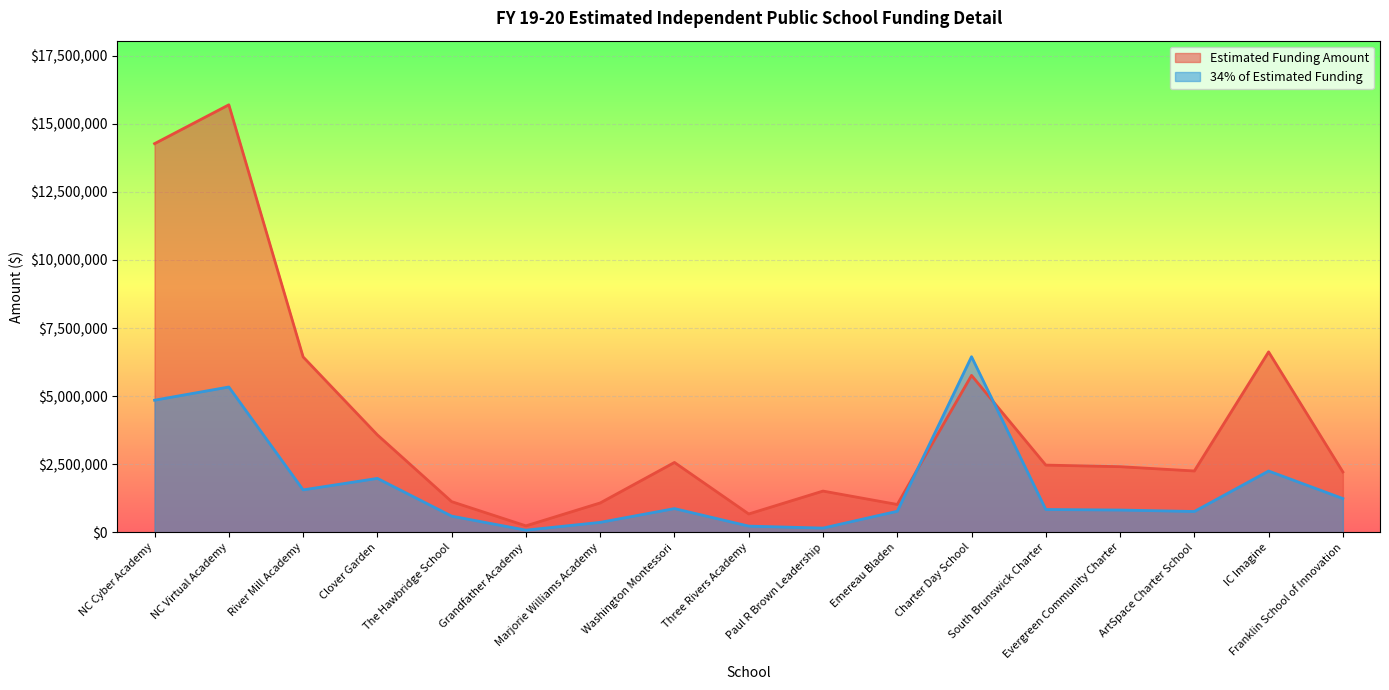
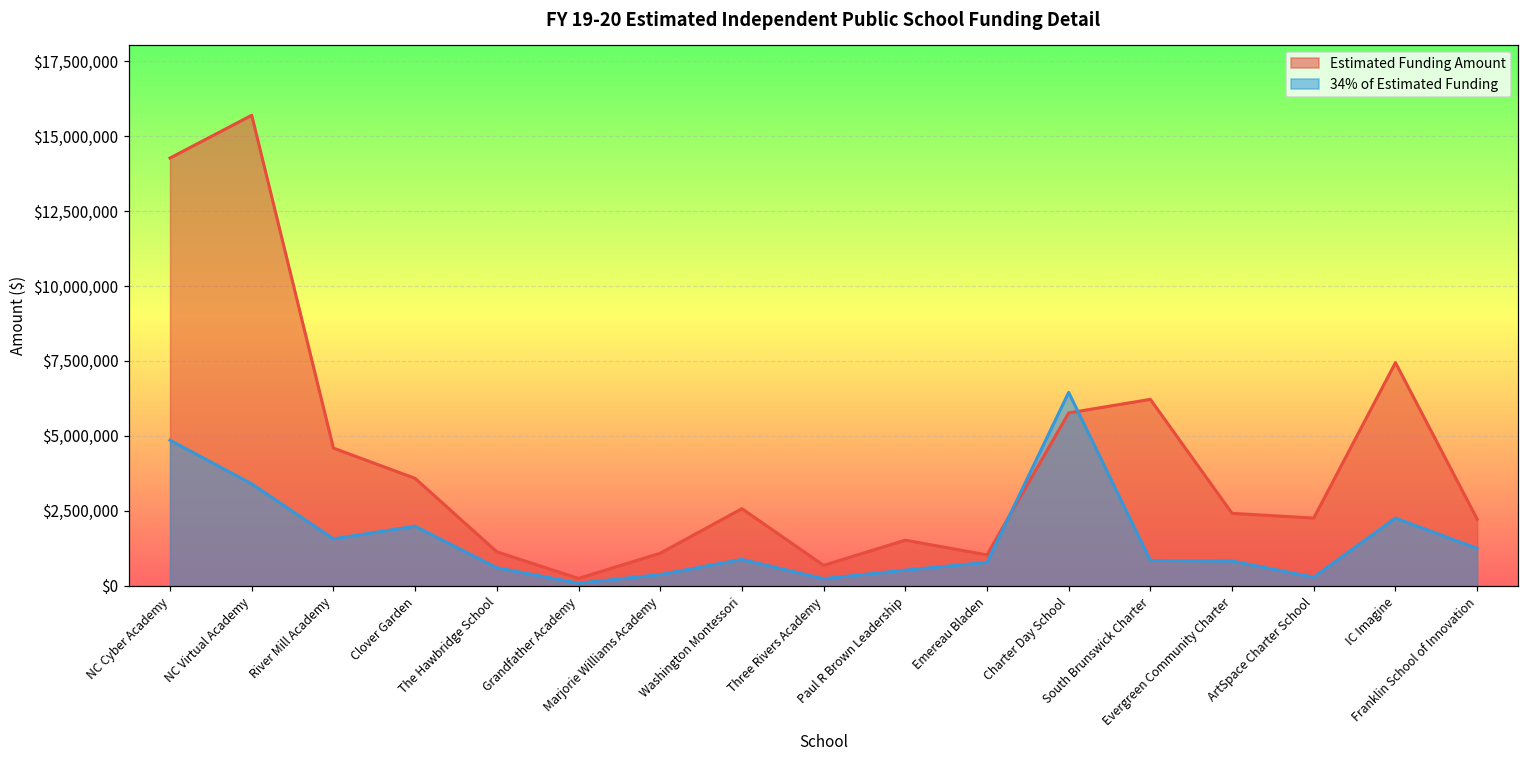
  {
    "Estimated Funding Amount": {
      "NC Cyber Academy": "$14,300,000",
      "NC Virtual Academy": "$15,700,000",
-     "River Mill Academy": "$6,400,000",
+     "River Mill Academy": "$4,600,000",
      "Clover Garden": "$3,600,000",
      "The Hawbridge School": "$1,100,000",
      "Grandfather Academy": "$200,000",
      "Marjorie Williams Academy": "$1,100,000",
      "Washington Montessori": "$2,600,000",
      "Three Rivers Academy": "$700,000",
      "Paul R Brown Leadership": "$1,500,000",
      "Emereau Bladen": "$1,000,000",
      "Charter Day School": "$5,800,000",
-     "South Brunswick Charter": "$2,500,000",
+     "South Brunswick Charter": "$6,200,000",
      "Evergreen Community Charter": "$2,400,000",
      "ArtSpace Charter School": "$2,300,000",
-     "IC Imagine": "$6,600,000",
+     "IC Imagine": "$7,400,000",
      "Franklin School of Innovation": "$2,200,000"
    },
    "34% of Estimated Funding": {
      "NC Cyber Academy": "$4,900,000",
-     "NC Virtual Academy": "$5,300,000",
+     "NC Virtual Academy": "$3,400,000",
      "River Mill Academy": "$1,600,000",
      "Clover Garden": "$2,000,000",
      "The Hawbridge School": "$600,000",
      "Grandfather Academy": "$100,000",
      "Marjorie Williams Academy": "$400,000",
      "Washington Montessori": "$900,000",
      "Three Rivers Academy": "$200,000",
-     "Paul R Brown Leadership": "$200,000",
+     "Paul R Brown Leadership": "$500,000",
      "Emereau Bladen": "$800,000",
      "Charter Day School": "$6,400,000",
      "South Brunswick Charter": "$800,000",
      "Evergreen Community Charter": "$800,000",
-     "ArtSpace Charter School": "$800,000",
+     "ArtSpace Charter School": "$300,000",
      "IC Imagine": "$2,300,000",
      "Franklin School of Innovation": "$1,200,000"
    }
  }
